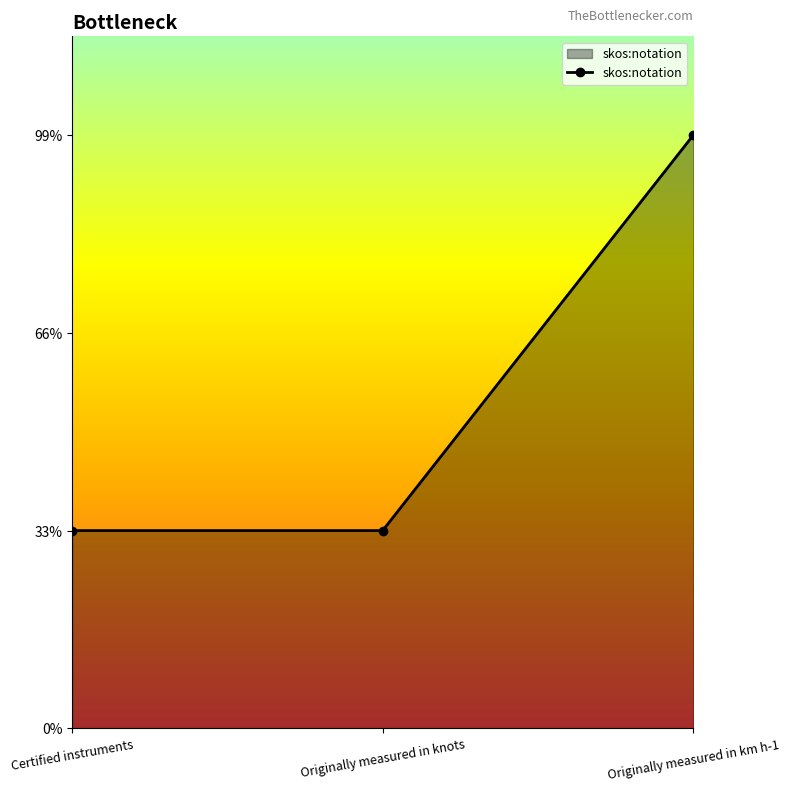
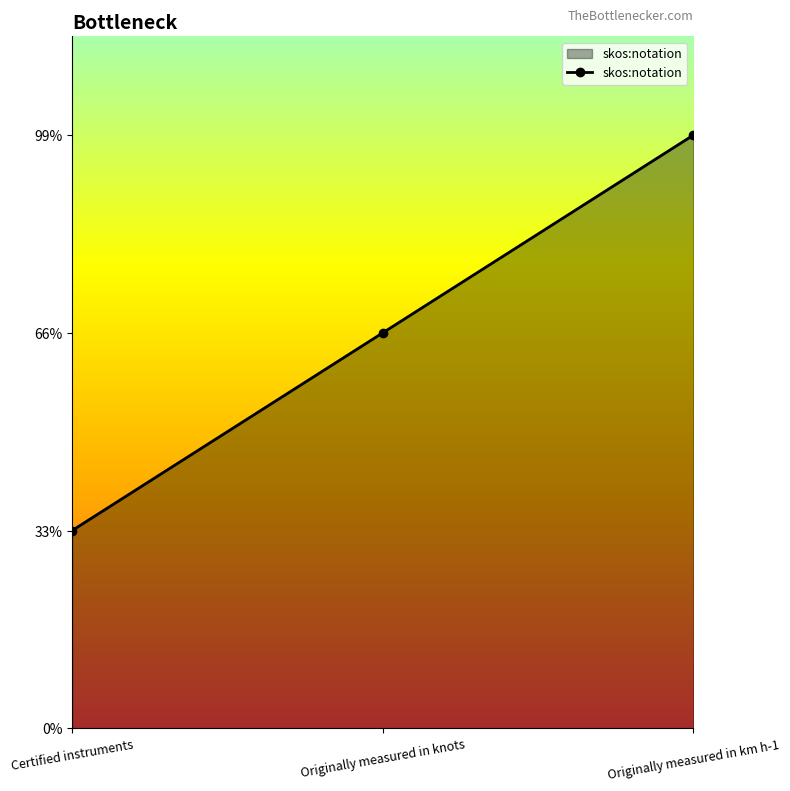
  {
    "Certified instruments": "33%",
-   "Originally measured in knots": "33%",
+   "Originally measured in knots": "66%",
    "Originally measured in km h-1": "99%"
  }
